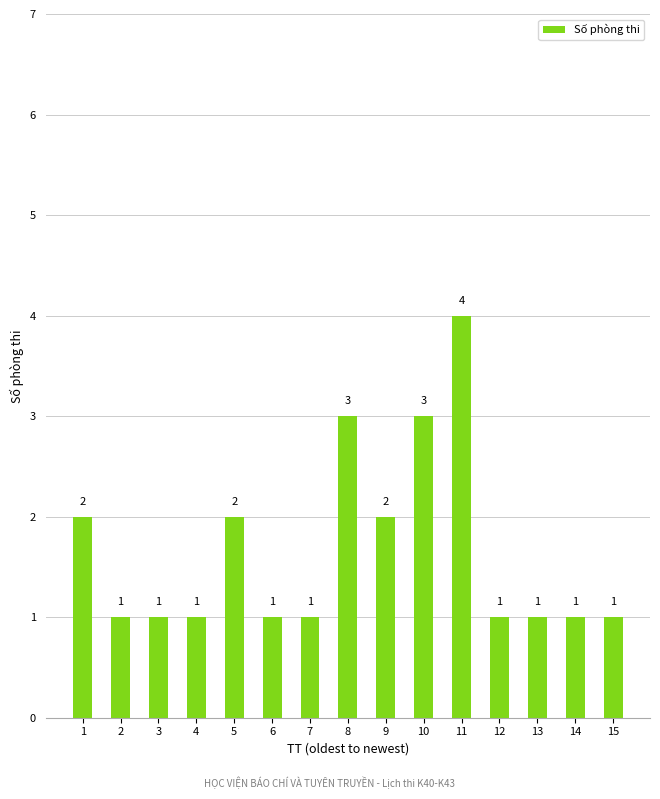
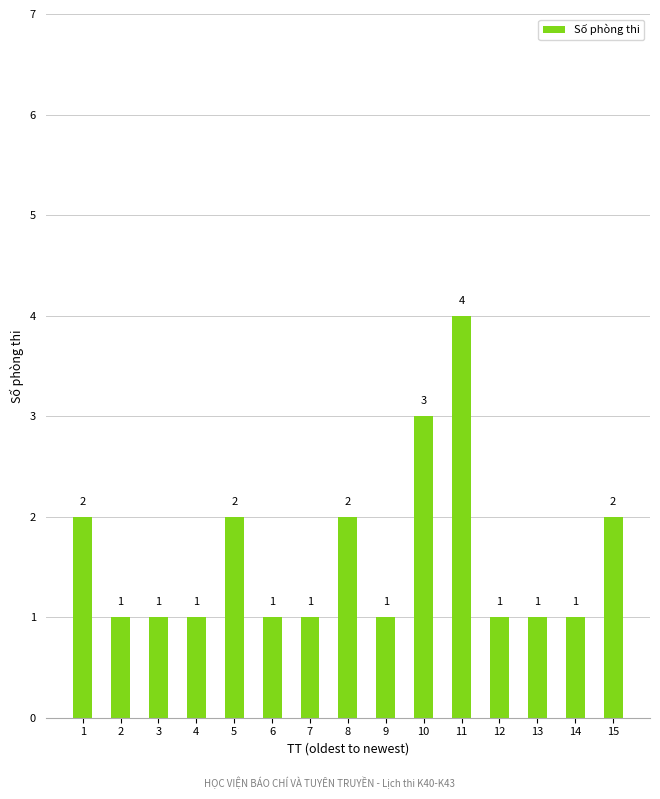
  {
    "1": 2,
    "2": 1,
    "3": 1,
    "4": 1,
    "5": 2,
    "6": 1,
    "7": 1,
-   "8": 3,
-   "9": 2,
+   "8": 2,
+   "9": 1,
    "10": 3,
    "11": 4,
    "12": 1,
    "13": 1,
    "14": 1,
-   "15": 1
+   "15": 2
  }
